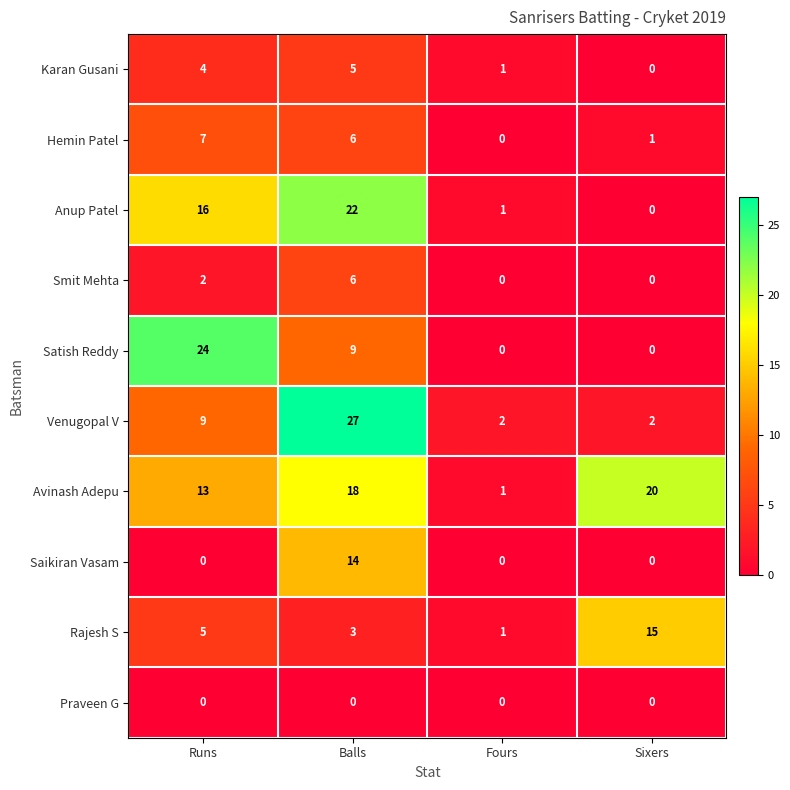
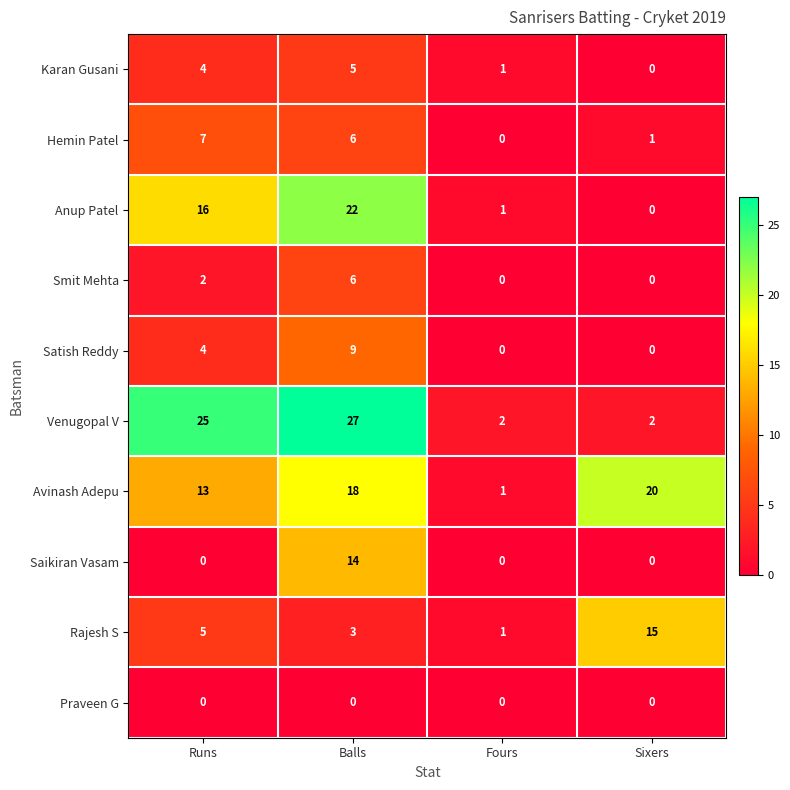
  {
    "Karan Gusani": {
      "Runs": 4,
      "Balls": 5,
      "Fours": 1,
      "Sixers": 0
    },
    "Hemin Patel": {
      "Runs": 7,
      "Balls": 6,
      "Fours": 0,
      "Sixers": 1
    },
    "Anup Patel": {
      "Runs": 16,
      "Balls": 22,
      "Fours": 1,
      "Sixers": 0
    },
    "Smit Mehta": {
      "Runs": 2,
      "Balls": 6,
      "Fours": 0,
      "Sixers": 0
    },
    "Satish Reddy": {
-     "Runs": 24,
+     "Runs": 4,
      "Balls": 9,
      "Fours": 0,
      "Sixers": 0
    },
    "Venugopal V": {
-     "Runs": 9,
+     "Runs": 25,
      "Balls": 27,
      "Fours": 2,
      "Sixers": 2
    },
    "Avinash Adepu": {
      "Runs": 13,
      "Balls": 18,
      "Fours": 1,
      "Sixers": 20
    },
    "Saikiran Vasam": {
      "Runs": 0,
      "Balls": 14,
      "Fours": 0,
      "Sixers": 0
    },
    "Rajesh S": {
      "Runs": 5,
      "Balls": 3,
      "Fours": 1,
      "Sixers": 15
    },
    "Praveen G": {
      "Runs": 0,
      "Balls": 0,
      "Fours": 0,
      "Sixers": 0
    }
  }
